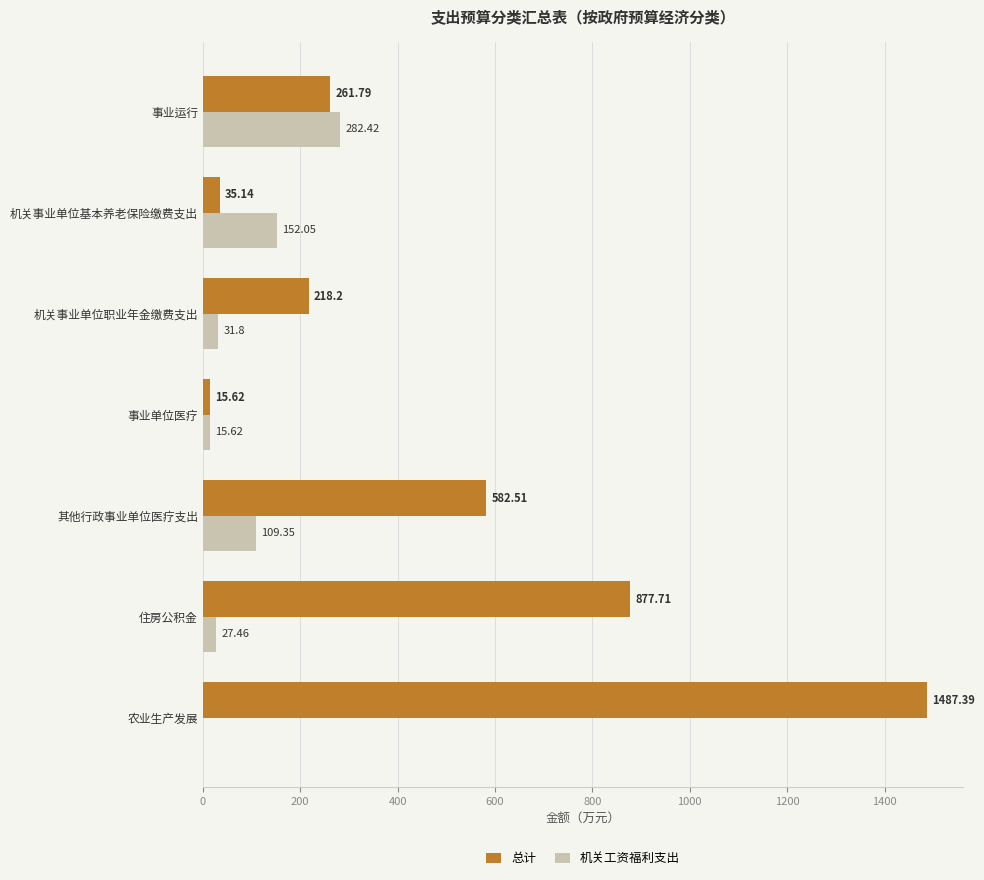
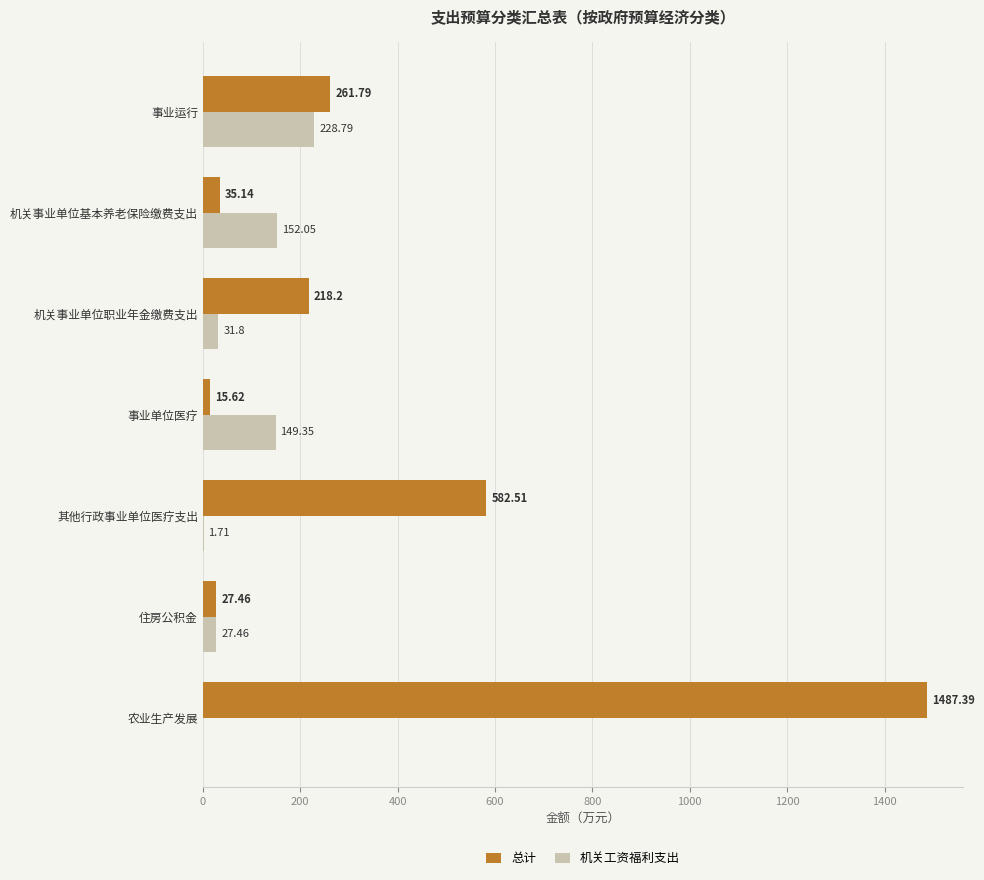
  {
    "总计": {
      "事业运行": 261.79,
      "机关事业单位基本养老保险缴费支出": 35.14,
      "机关事业单位职业年金缴费支出": 218.2,
      "事业单位医疗": 15.62,
      "其他行政事业单位医疗支出": 582.51,
-     "住房公积金": 877.71,
+     "住房公积金": 27.46,
      "农业生产发展": 1487.39
    },
    "机关工资福利支出": {
-     "事业运行": 282.42,
+     "事业运行": 228.79,
      "机关事业单位基本养老保险缴费支出": 152.05,
      "机关事业单位职业年金缴费支出": 31.8,
-     "事业单位医疗": 15.62,
-     "其他行政事业单位医疗支出": 109.35,
+     "事业单位医疗": 149.35,
+     "其他行政事业单位医疗支出": 1.71,
      "住房公积金": 27.46
    }
  }
